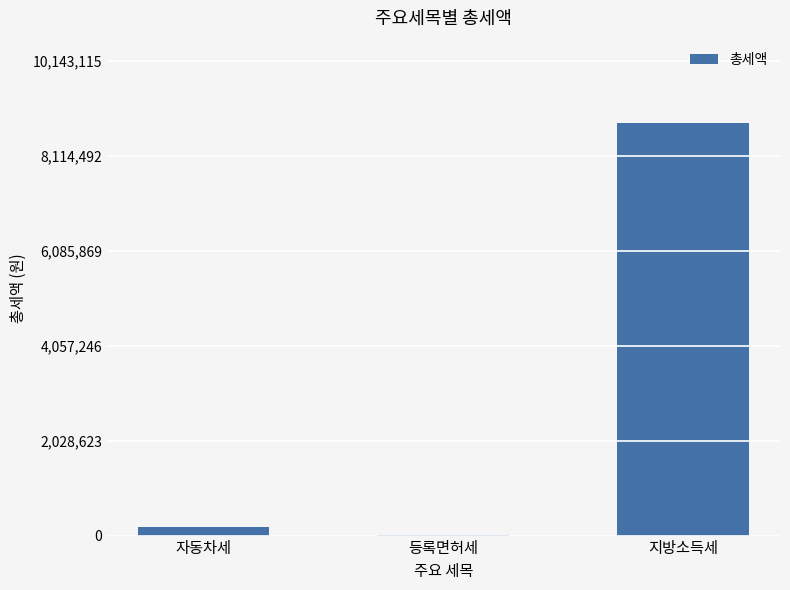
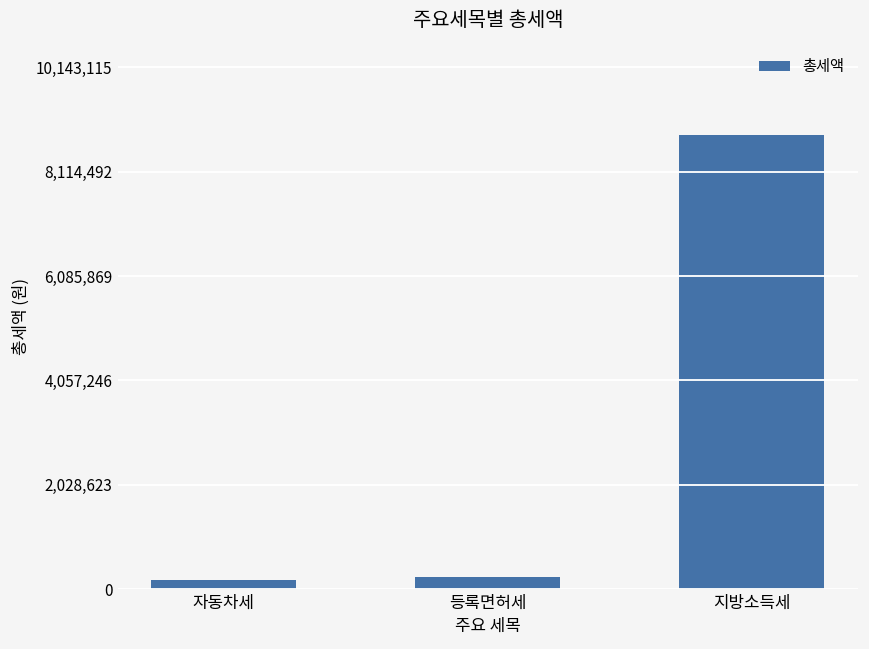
  {
    "자동차세": "200,000",
-   "등록면허세": "0",
+   "등록면허세": "200,000",
    "지방소득세": "8,800,000"
  }
